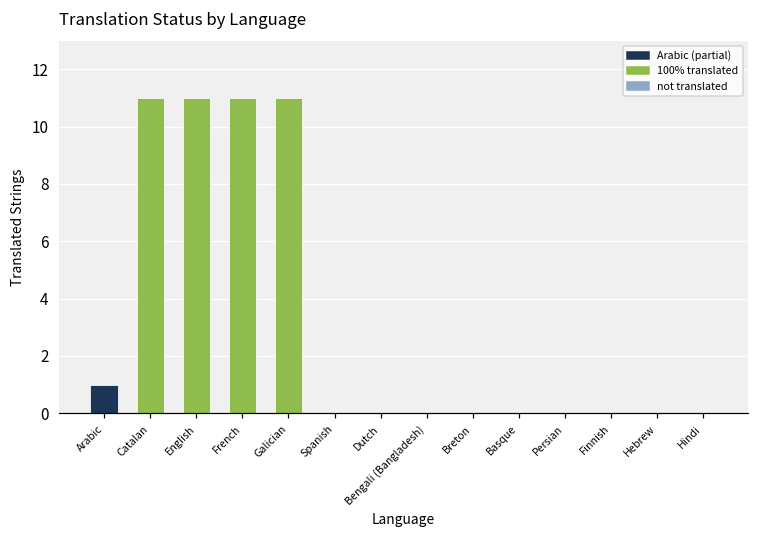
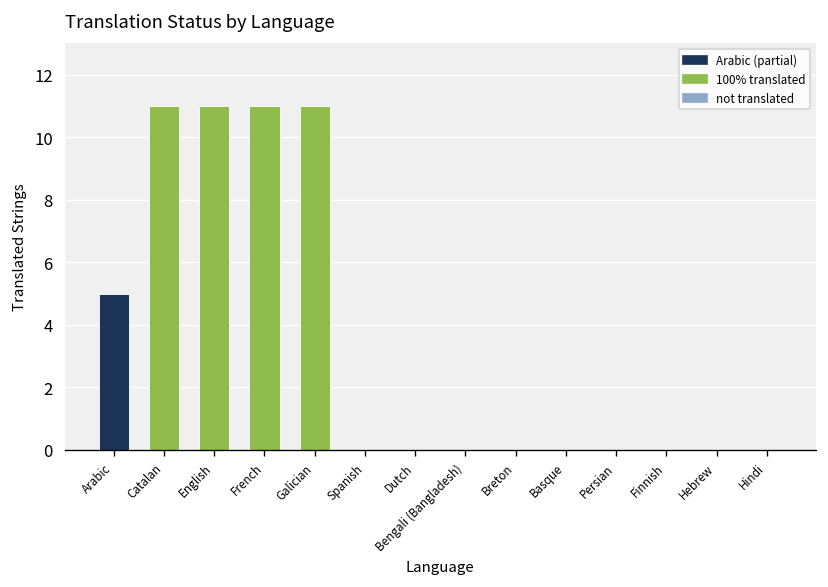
  {
-   "Arabic": 1,
+   "Arabic": 5,
    "Catalan": 11,
    "English": 11,
    "French": 11,
    "Galician": 11,
    "Spanish": 0,
    "Dutch": 0,
    "Bengali (Bangladesh)": 0,
    "Breton": 0,
    "Basque": 0,
    "Persian": 0,
    "Finnish": 0,
    "Hebrew": 0,
    "Hindi": 0
  }
